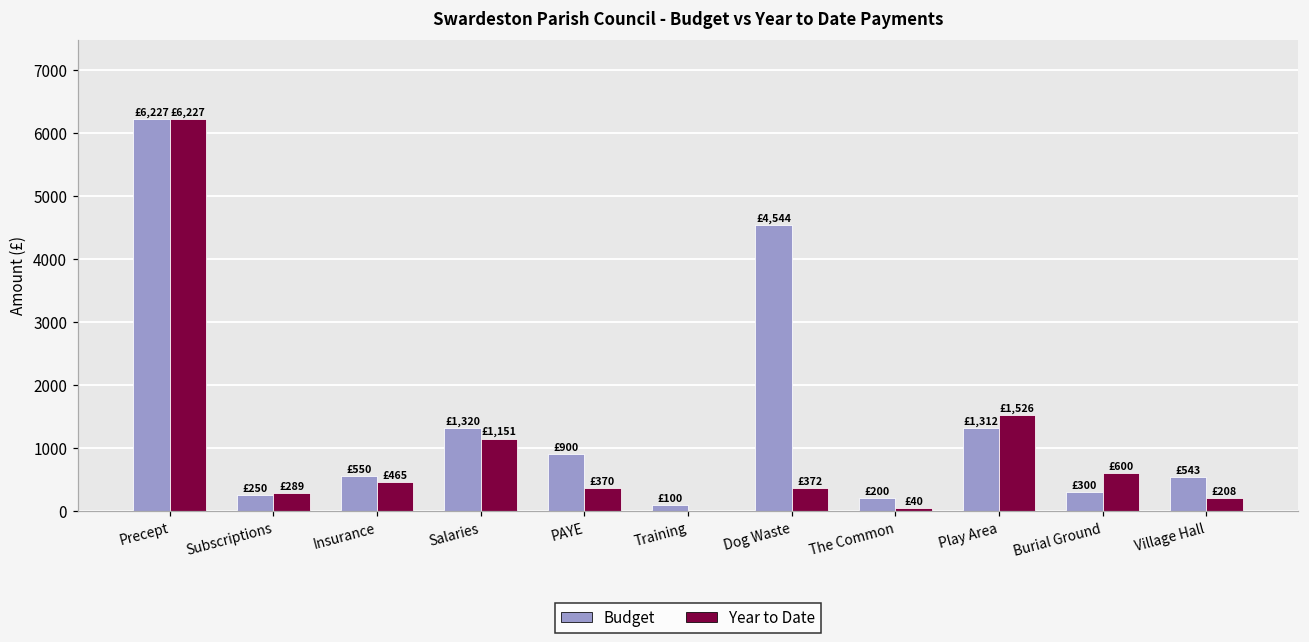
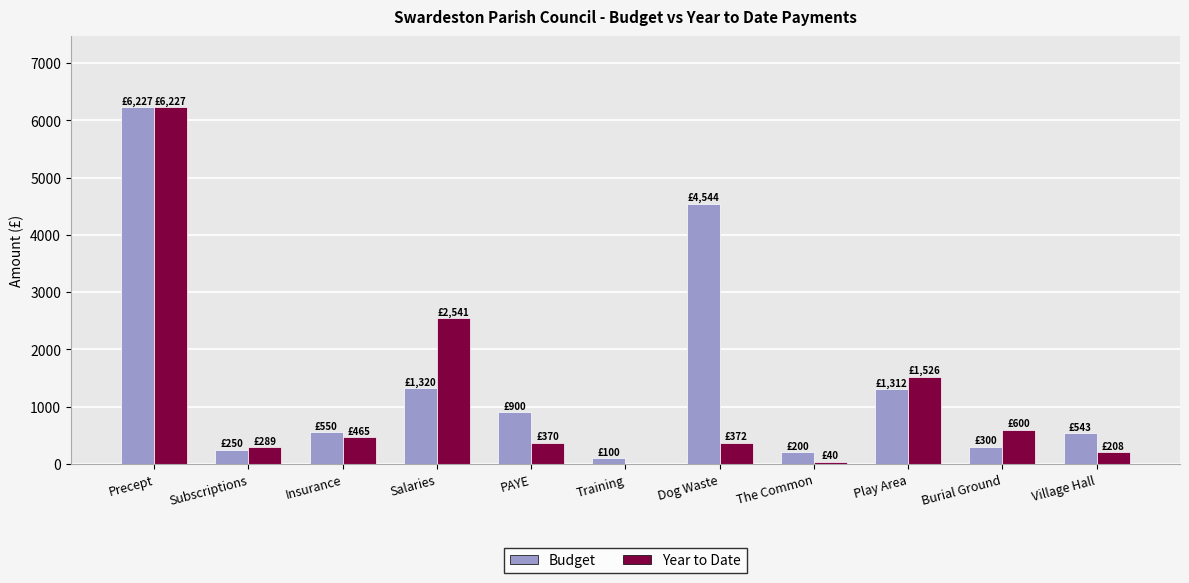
  {
    "Budget": {
      "Precept": "£6,227",
      "Subscriptions": "£250",
      "Insurance": "£550",
      "Salaries": "£1,320",
      "PAYE": "£900",
      "Training": "£100",
      "Dog Waste": "£4,544",
      "The Common": "£200",
      "Play Area": "£1,312",
      "Burial Ground": "£300",
      "Village Hall": "£543"
    },
    "Year to Date": {
      "Precept": "£6,227",
      "Subscriptions": "£289",
      "Insurance": "£465",
-     "Salaries": "£1,151",
+     "Salaries": "£2,541",
      "PAYE": "£370",
      "Dog Waste": "£372",
      "The Common": "£40",
      "Play Area": "£1,526",
      "Burial Ground": "£600",
      "Village Hall": "£208"
    }
  }
